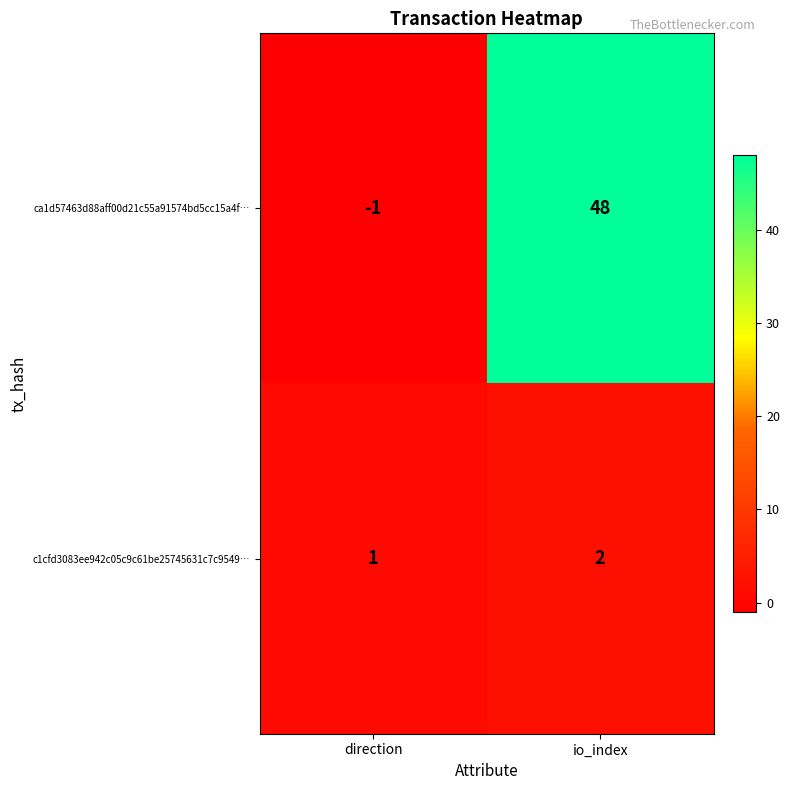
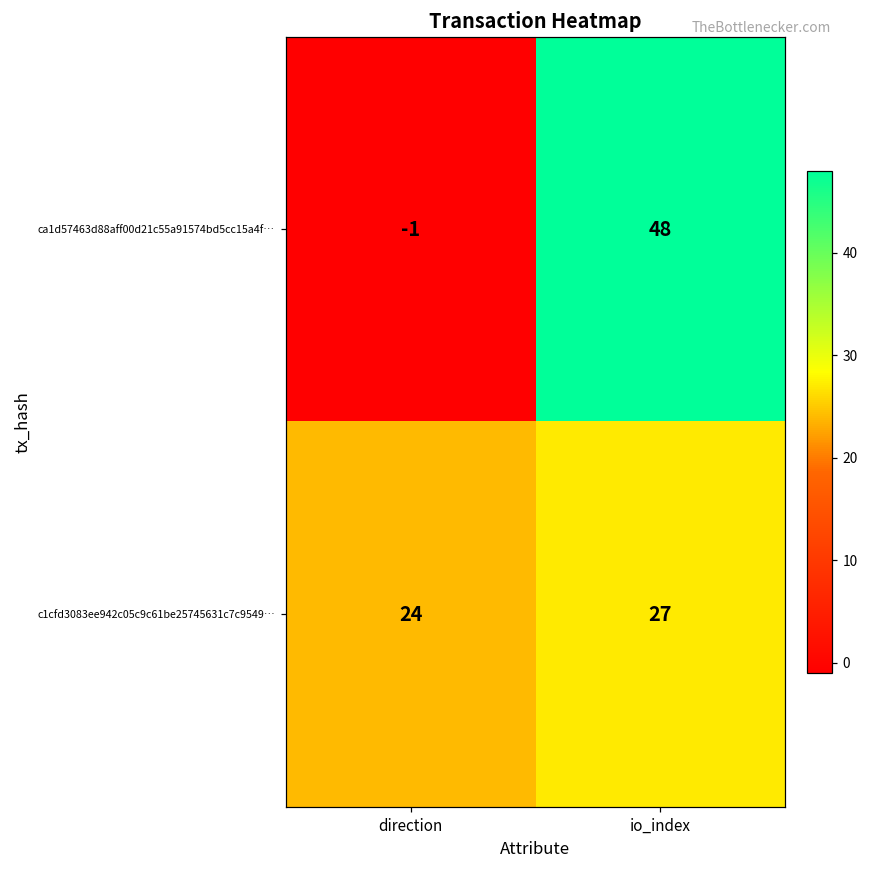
  {
    "ca1d57463d88aff00d21c55a91574bd5cc15a4f…": {
      "direction": -1,
      "io_index": 48
    },
    "c1cfd3083ee942c05c9c61be25745631c7c9549…": {
-     "direction": 1,
-     "io_index": 2
+     "direction": 24,
+     "io_index": 27
    }
  }
